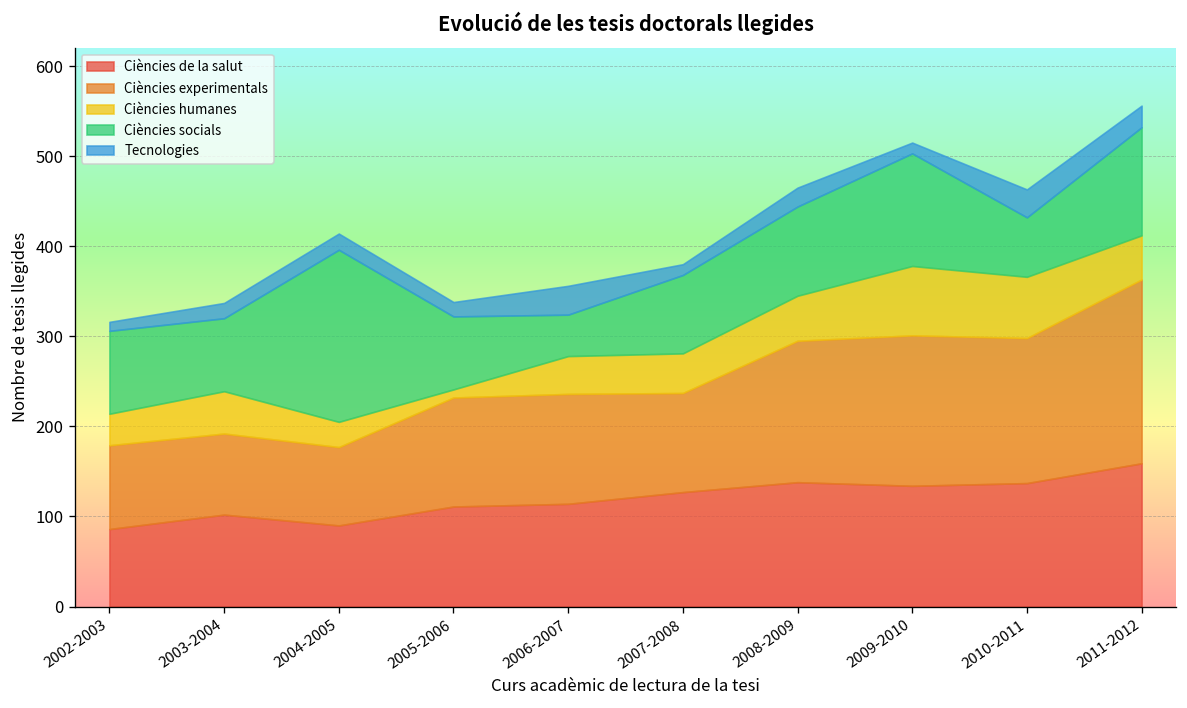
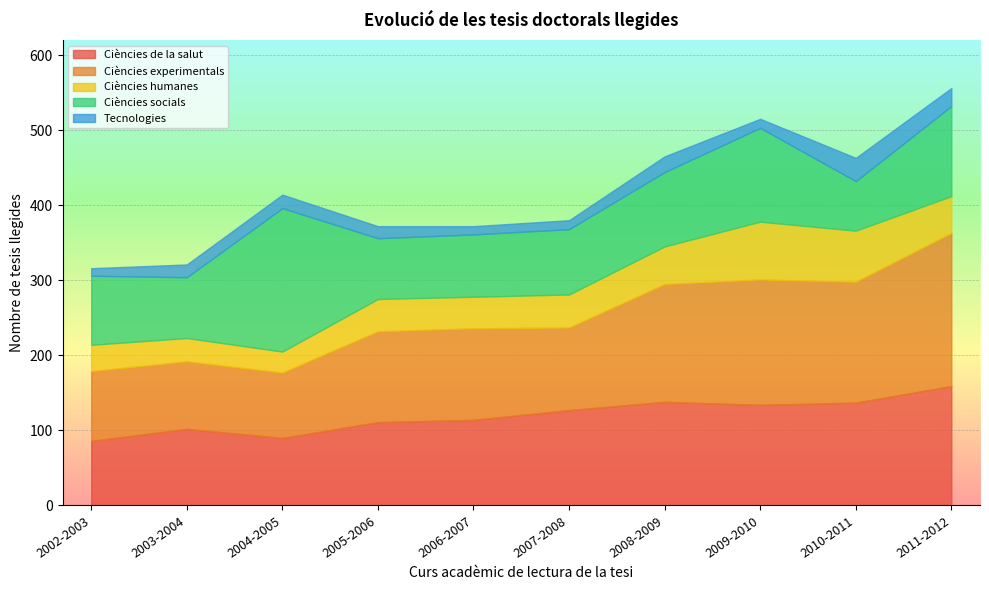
  {
    "Ciències humanes": {
      "2002-2003": 40,
-     "2003-2004": 50,
+     "2003-2004": 30,
      "2004-2005": 30,
-     "2005-2006": 10,
+     "2005-2006": 40,
      "2006-2007": 40,
      "2007-2008": 40,
      "2008-2009": 50,
      "2009-2010": 80,
      "2010-2011": 70,
      "2011-2012": 50
    },
    "Ciències socials": {
      "2002-2003": 90,
      "2003-2004": 80,
      "2004-2005": 190,
      "2005-2006": 80,
-     "2006-2007": 50,
+     "2006-2007": 80,
      "2007-2008": 90,
      "2008-2009": 100,
      "2009-2010": 130,
      "2010-2011": 70,
      "2011-2012": 120
    },
    "Tecnologies": {
      "2002-2003": 10,
      "2003-2004": 20,
      "2004-2005": 20,
      "2005-2006": 20,
-     "2006-2007": 30,
+     "2006-2007": 10,
      "2007-2008": 10,
      "2008-2009": 20,
      "2009-2010": 10,
      "2010-2011": 30,
      "2011-2012": 20
    }
  }
